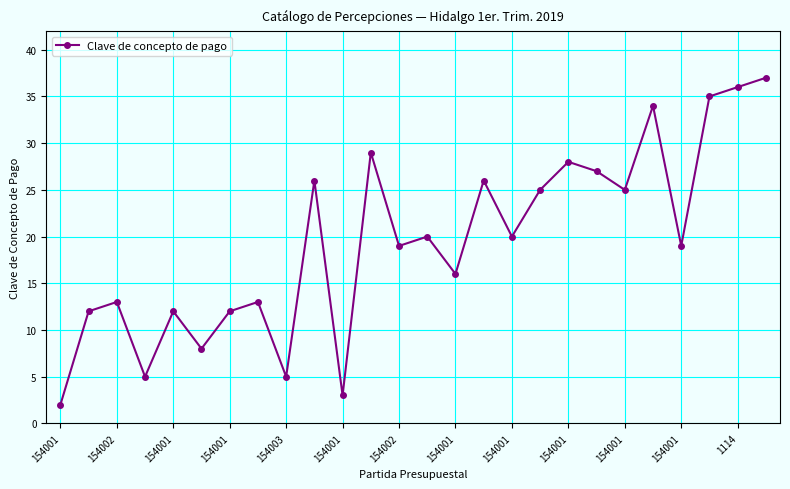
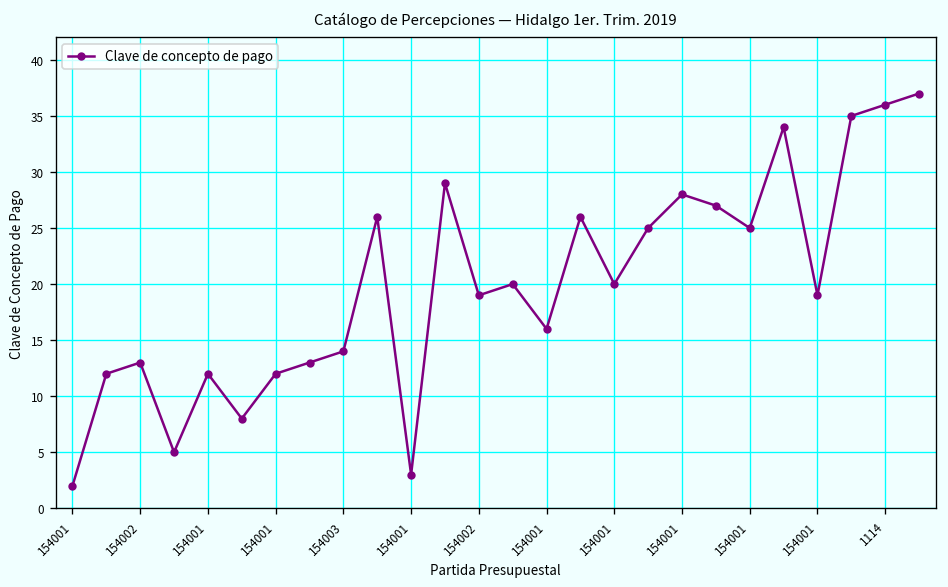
  {
-   "154003": 5
+   "154003": 14
  }
